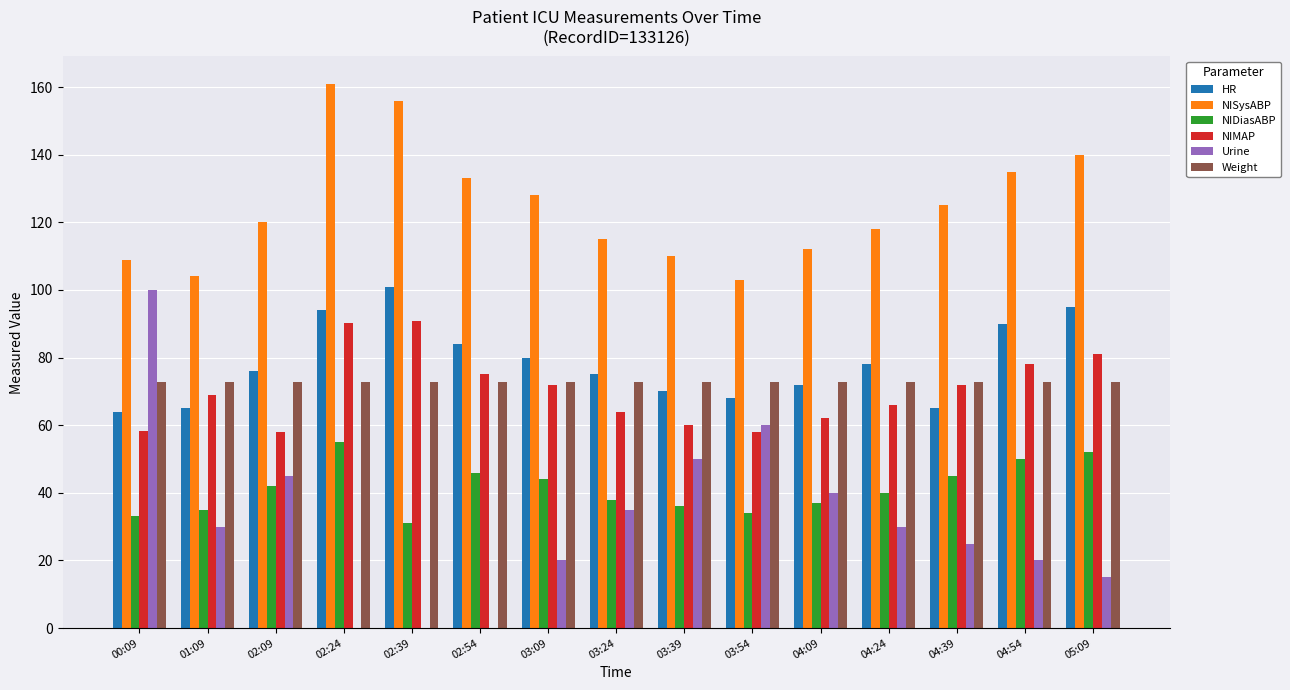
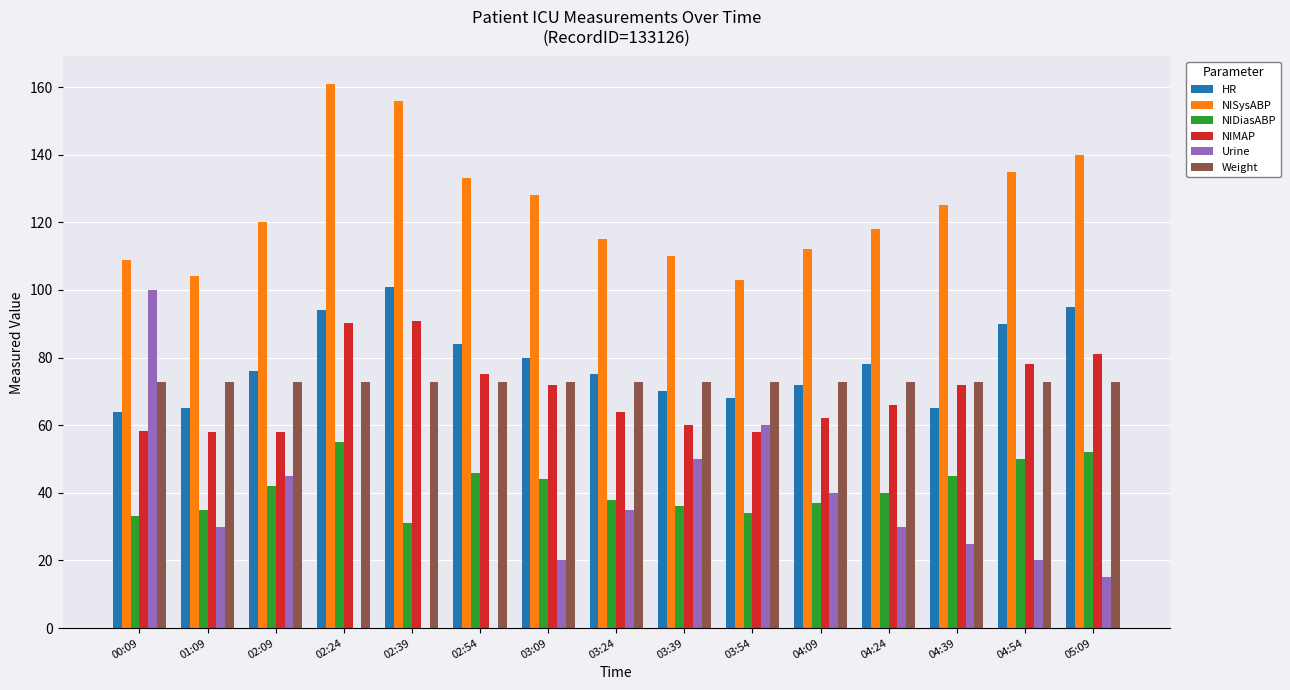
  {
    "HR": {
      "00:09": 64,
      "01:09": 65,
      "02:09": 76,
      "02:24": 94,
      "02:39": 101,
      "02:54": 84,
      "03:09": 80,
      "03:24": 75,
      "03:39": 70,
      "03:54": 68,
      "04:09": 72,
      "04:24": 78,
      "04:39": 65,
      "04:54": 90,
      "05:09": 95
    },
    "NISysABP": {
      "00:09": 109,
      "01:09": 104,
      "02:09": 120,
      "02:24": 161,
      "02:39": 156,
      "02:54": 133,
      "03:09": 128,
      "03:24": 115,
      "03:39": 110,
      "03:54": 103,
      "04:09": 112,
      "04:24": 118,
      "04:39": 125,
      "04:54": 135,
      "05:09": 140
    },
    "NIDiasABP": {
      "00:09": 33,
      "01:09": 35,
      "02:09": 42,
      "02:24": 55,
      "02:39": 31,
      "02:54": 46,
      "03:09": 44,
      "03:24": 38,
      "03:39": 36,
      "03:54": 34,
      "04:09": 37,
      "04:24": 40,
      "04:39": 45,
      "04:54": 50,
      "05:09": 52
    },
    "NIMAP": {
      "00:09": 58,
-     "01:09": 69,
+     "01:09": 58,
      "02:09": 58,
      "02:24": 90,
      "02:39": 91,
      "02:54": 75,
      "03:09": 72,
      "03:24": 64,
      "03:39": 60,
      "03:54": 58,
      "04:09": 62,
      "04:24": 66,
      "04:39": 72,
      "04:54": 78,
      "05:09": 81
    },
    "Urine": {
      "00:09": 100,
      "01:09": 30,
      "02:09": 45,
      "02:24": 0,
      "02:39": 0,
      "02:54": 0,
      "03:09": 20,
      "03:24": 35,
      "03:39": 50,
      "03:54": 60,
      "04:09": 40,
      "04:24": 30,
      "04:39": 25,
      "04:54": 20,
      "05:09": 15
    },
    "Weight": {
      "00:09": 73,
      "01:09": 73,
      "02:09": 73,
      "02:24": 73,
      "02:39": 73,
      "02:54": 73,
      "03:09": 73,
      "03:24": 73,
      "03:39": 73,
      "03:54": 73,
      "04:09": 73,
      "04:24": 73,
      "04:39": 73,
      "04:54": 73,
      "05:09": 73
    }
  }
